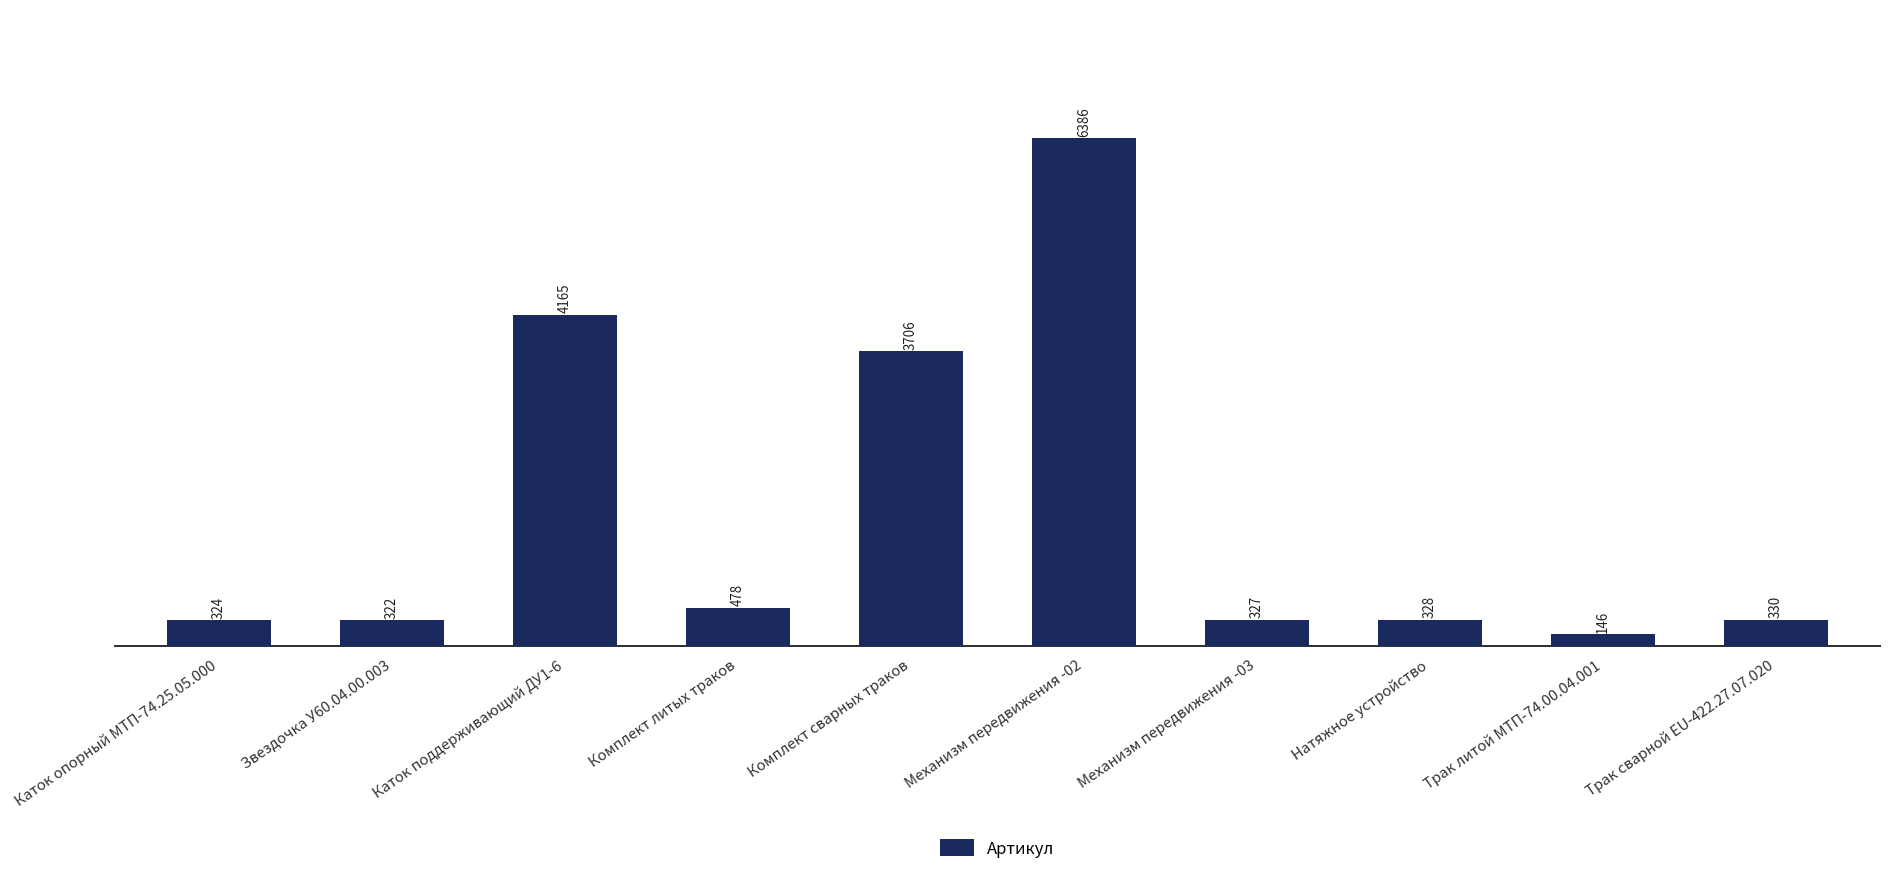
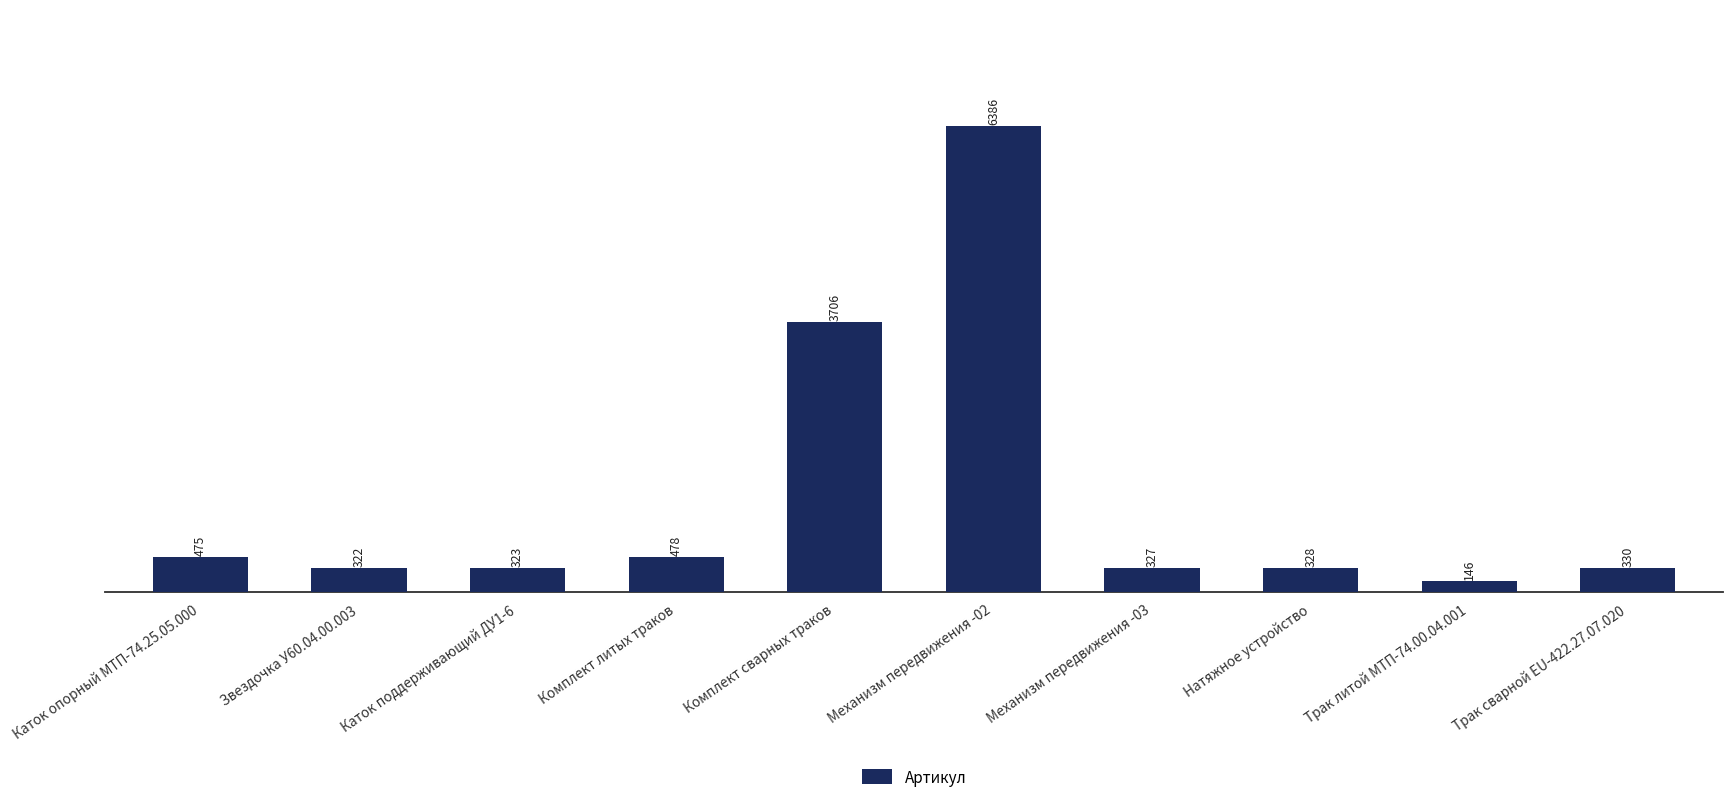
  {
-   "Каток опорный МТП-74.25.05.000": 324,
+   "Каток опорный МТП-74.25.05.000": 475,
    "Звездочка У60.04.00.003": 322,
-   "Каток поддерживающий ДУ1-6": 4165,
+   "Каток поддерживающий ДУ1-6": 323,
    "Комплект литых траков": 478,
    "Комплект сварных траков": 3706,
    "Механизм передвижения -02": 6386,
    "Механизм передвижения -03": 327,
    "Натяжное устройство": 328,
    "Трак литой МТП-74.00.04.001": 146,
    "Трак сварной EU-422.27.07.020": 330
  }
